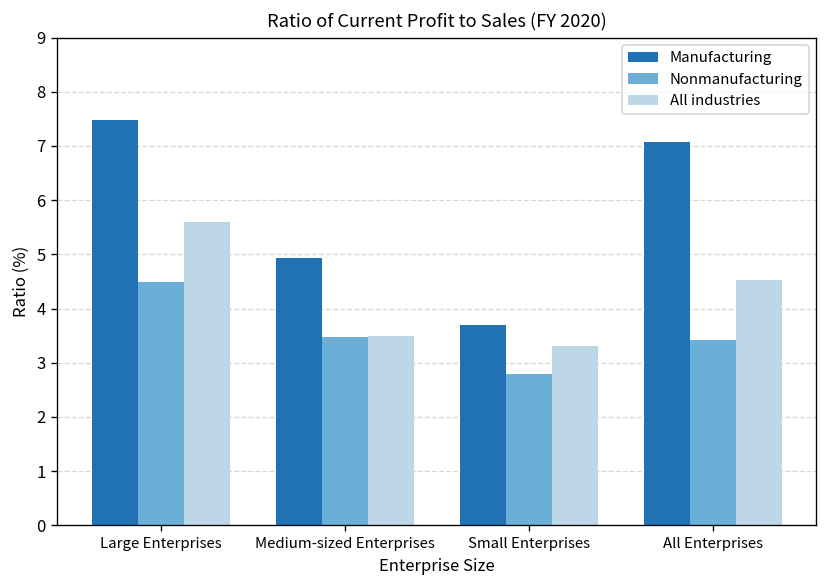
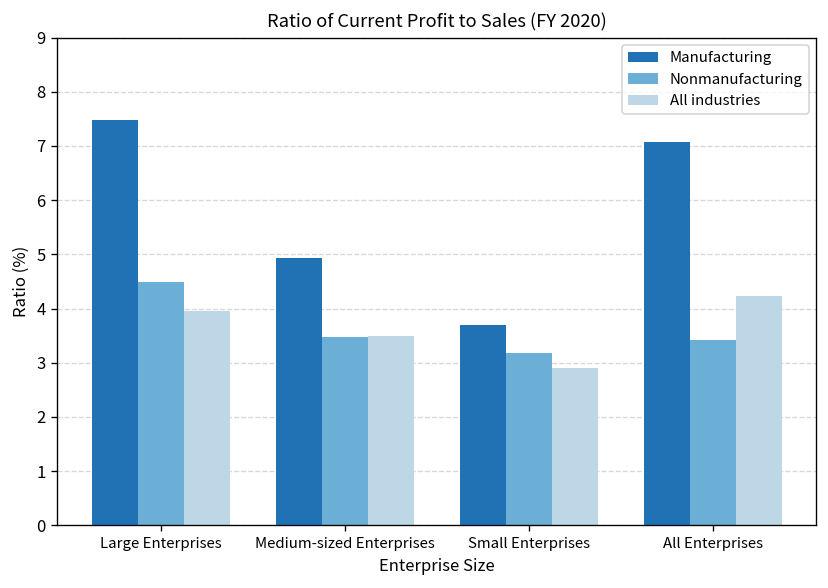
  {
    "Manufacturing": {
      "Large Enterprises": 7.5,
      "Medium-sized Enterprises": 4.9,
      "Small Enterprises": 3.7,
      "All Enterprises": 7.1
    },
    "Nonmanufacturing": {
      "Large Enterprises": 4.5,
      "Medium-sized Enterprises": 3.5,
-     "Small Enterprises": 2.8,
+     "Small Enterprises": 3.2,
      "All Enterprises": 3.4
    },
    "All industries": {
-     "Large Enterprises": 5.6,
+     "Large Enterprises": 4.0,
      "Medium-sized Enterprises": 3.5,
-     "Small Enterprises": 3.3,
-     "All Enterprises": 4.5
+     "Small Enterprises": 2.9,
+     "All Enterprises": 4.2
    }
  }
